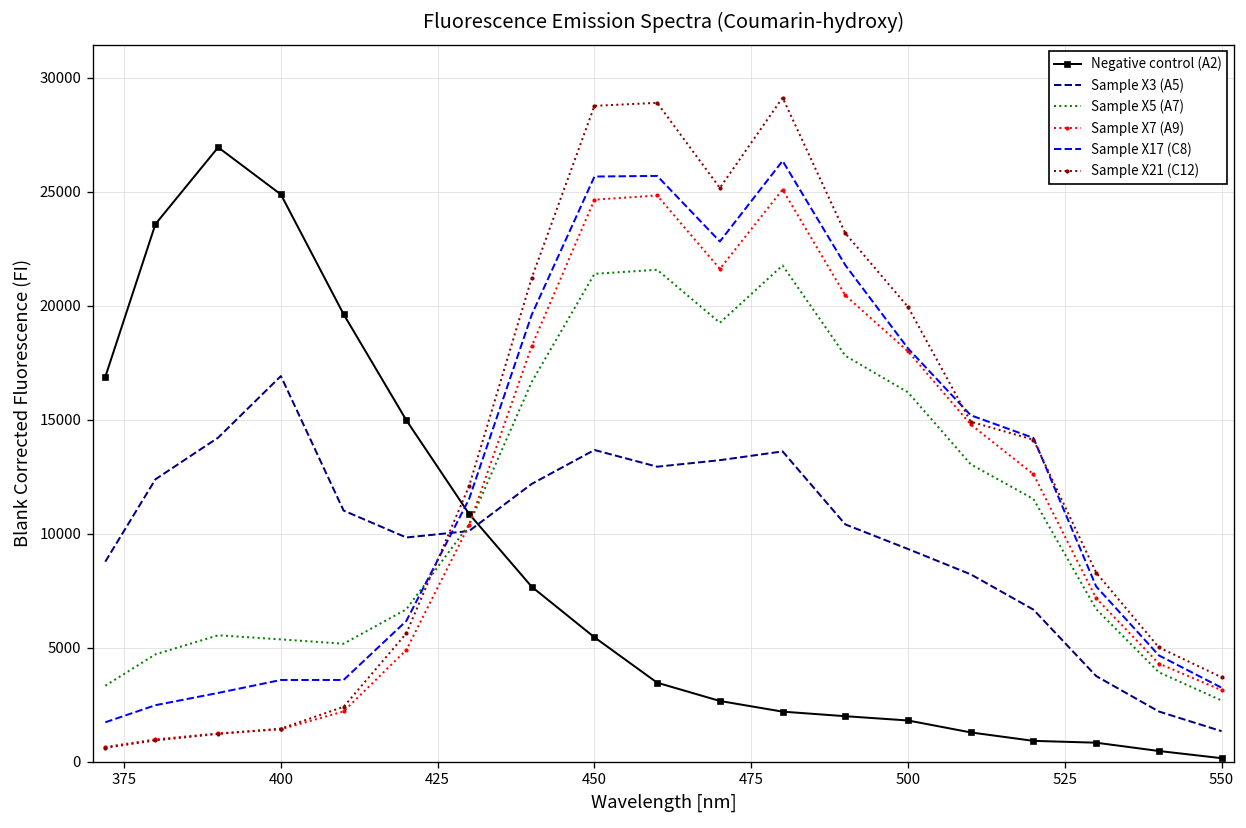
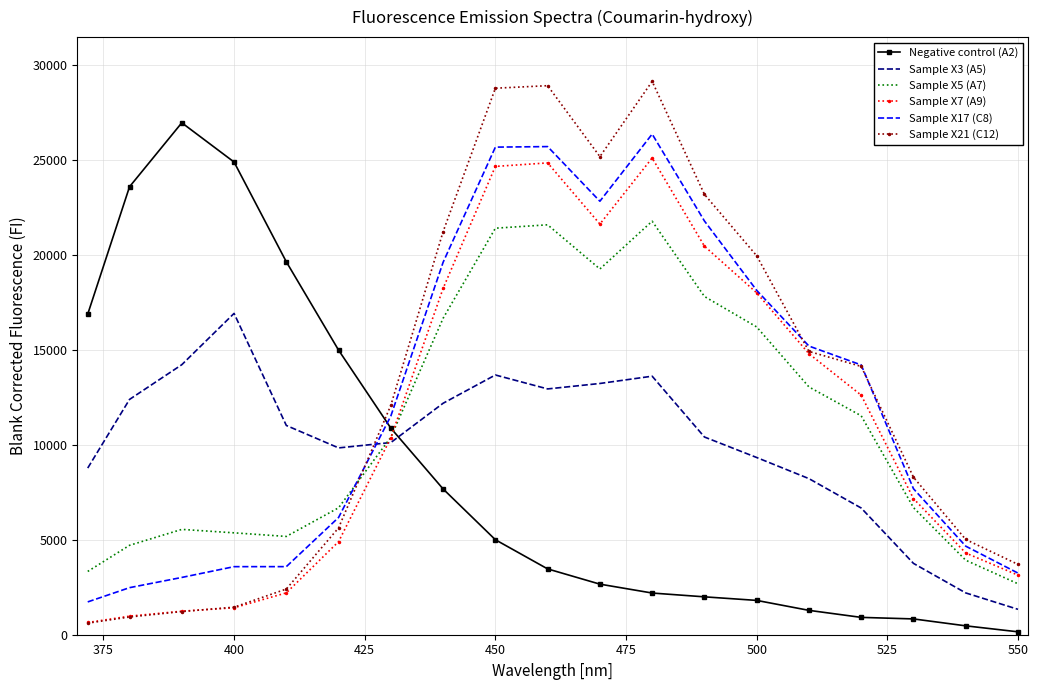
  {
    "Negative control (A2)": {
      "400": 24900,
-     "450": 5500,
+     "450": 5000,
      "500": 1800,
      "550": 200
    },
    "Sample X3 (A5)": {
      "400": 16900,
      "450": 13700,
      "500": 9300,
      "550": 1300
    },
    "Sample X5 (A7)": {
      "400": 5400,
      "450": 21400,
      "500": 16200,
      "550": 2700
    },
    "Sample X7 (A9)": {
      "450": 24700
    },
    "Sample X17 (C8)": {
      "400": 3600,
      "450": 25700
    },
    "Sample X21 (C12)": {
      "450": 28800,
      "500": 20000,
      "550": 3700
    }
  }
